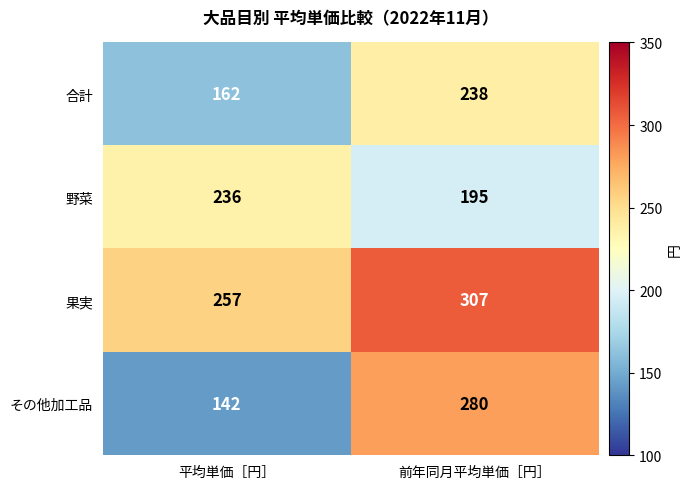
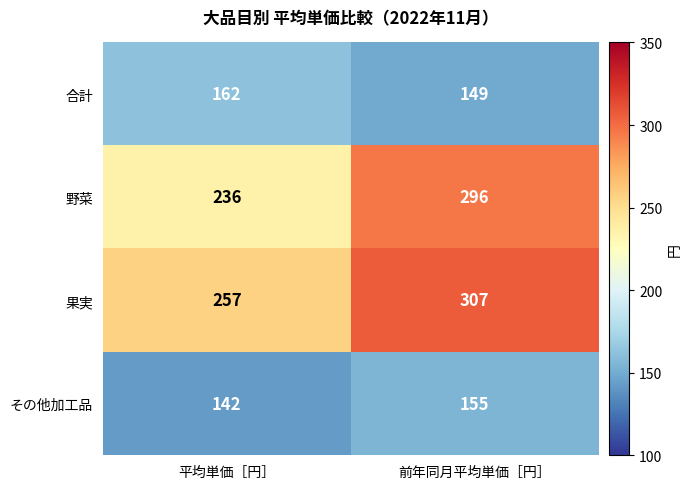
  {
    "合計": {
      "平均単価［円］": 162,
-     "前年同月平均単価［円］": 238
+     "前年同月平均単価［円］": 149
    },
    "野菜": {
      "平均単価［円］": 236,
-     "前年同月平均単価［円］": 195
+     "前年同月平均単価［円］": 296
    },
    "果実": {
      "平均単価［円］": 257,
      "前年同月平均単価［円］": 307
    },
    "その他加工品": {
      "平均単価［円］": 142,
-     "前年同月平均単価［円］": 280
+     "前年同月平均単価［円］": 155
    }
  }
